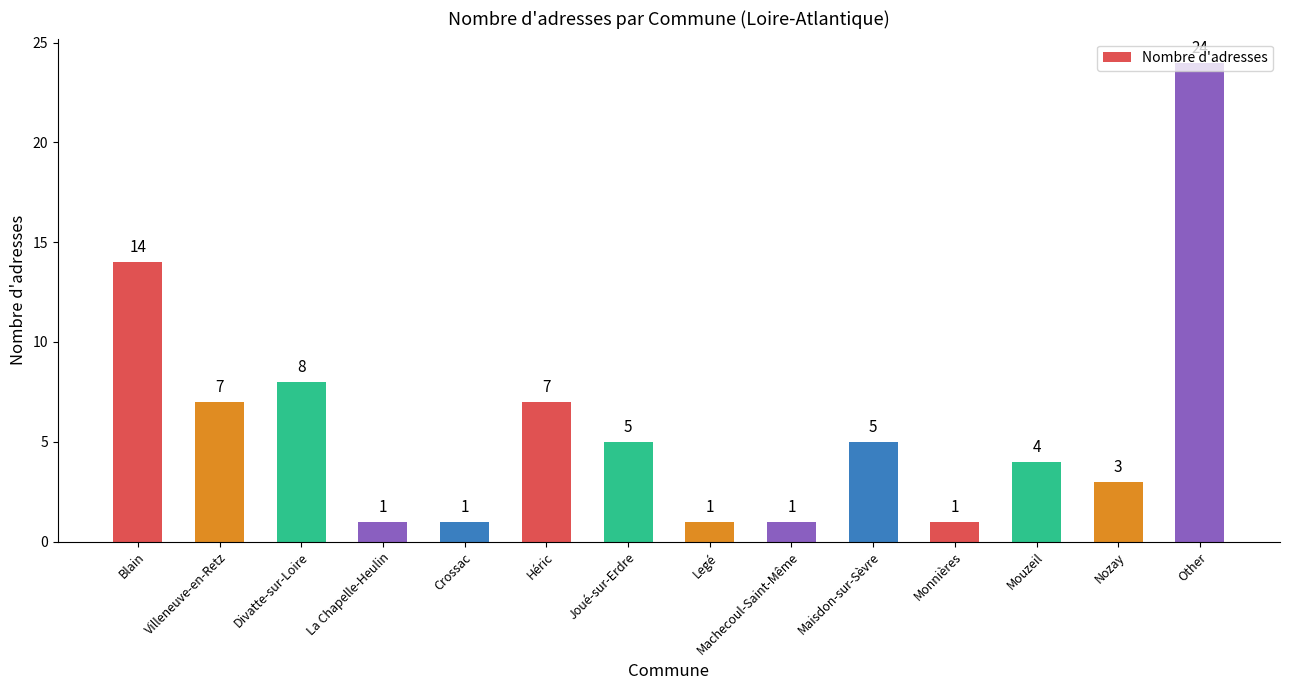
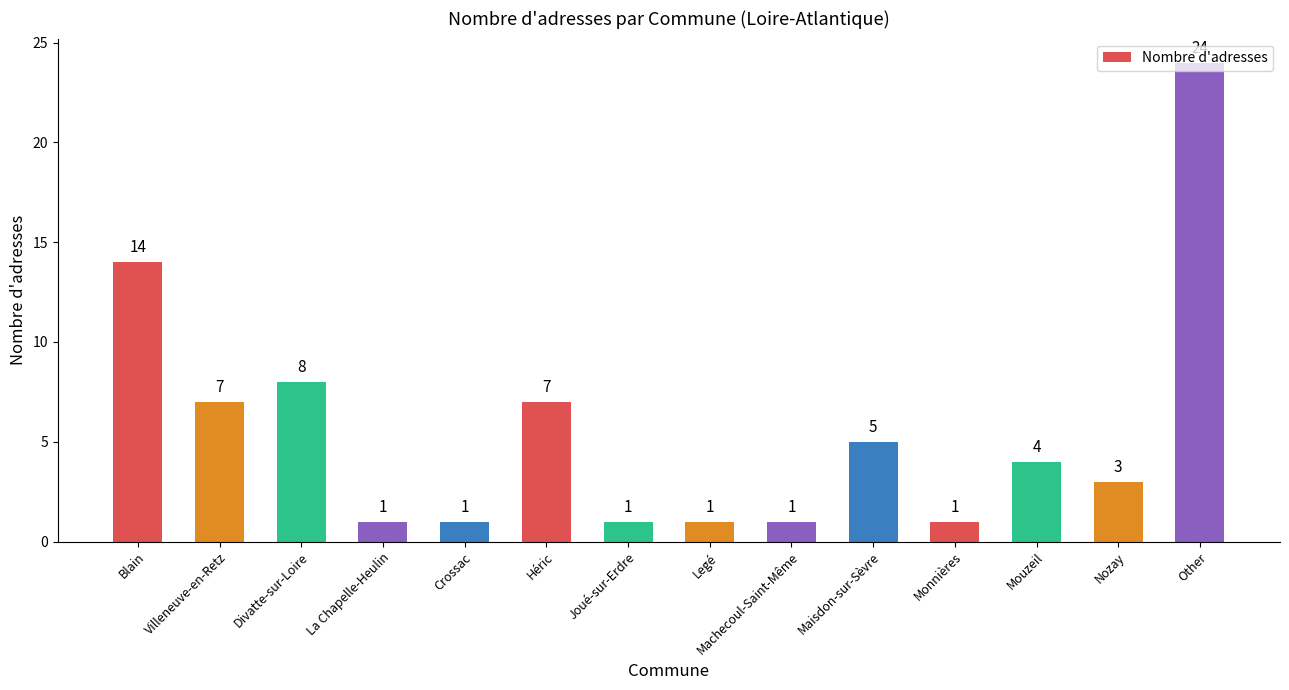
  {
    "Blain": 14,
    "Villeneuve-en-Retz": 7,
    "Divatte-sur-Loire": 8,
    "La Chapelle-Heulin": 1,
    "Crossac": 1,
    "Héric": 7,
-   "Joué-sur-Erdre": 5,
+   "Joué-sur-Erdre": 1,
    "Legé": 1,
    "Machecoul-Saint-Même": 1,
    "Maisdon-sur-Sèvre": 5,
    "Monnières": 1,
    "Mouzeil": 4,
    "Nozay": 3
  }
